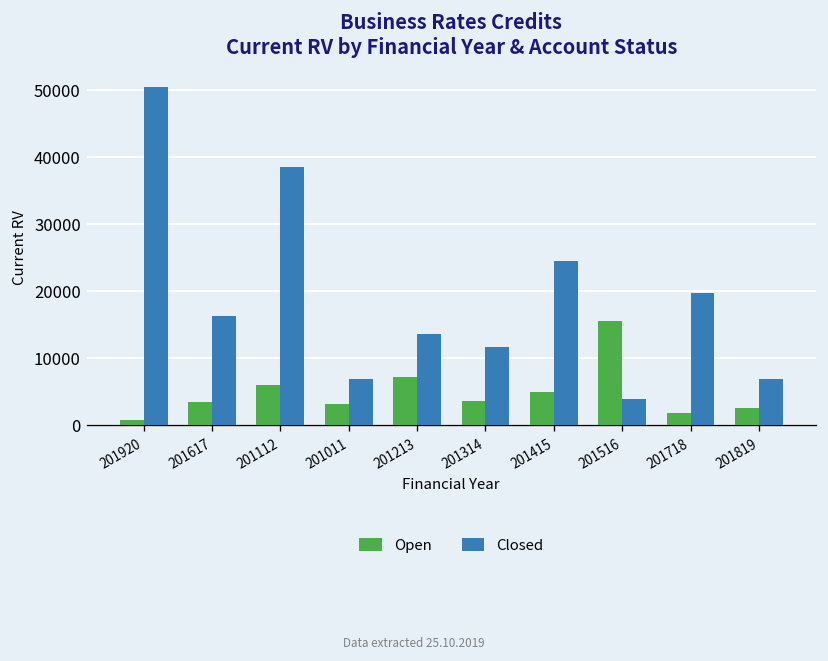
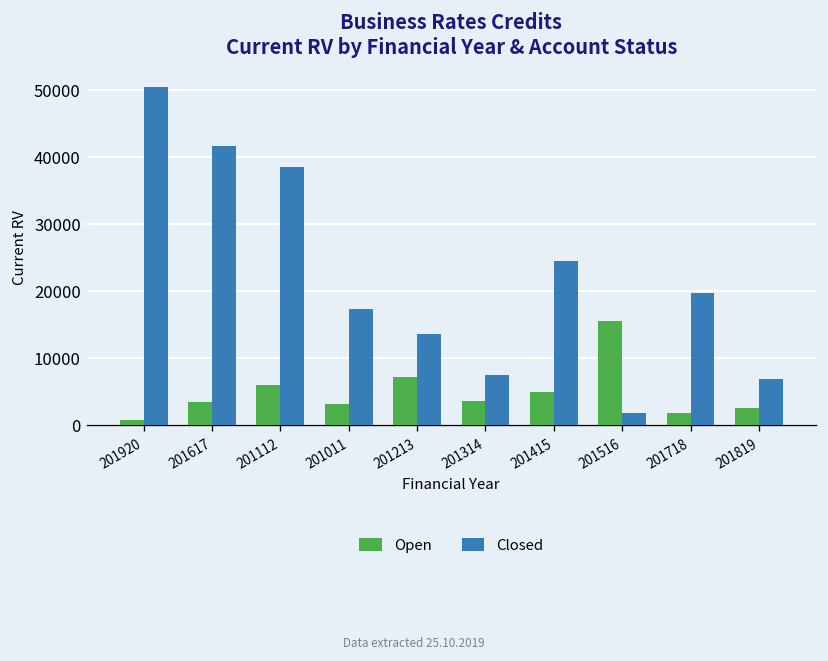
  {
    "Open": {
      "201920": 1000,
      "201617": 3000,
      "201112": 6000,
      "201011": 3000,
      "201213": 7000,
      "201314": 4000,
      "201415": 5000,
      "201516": 16000,
      "201718": 2000,
      "201819": 3000
    },
    "Closed": {
      "201920": 51000,
-     "201617": 16000,
+     "201617": 42000,
      "201112": 39000,
-     "201011": 7000,
+     "201011": 17000,
      "201213": 14000,
-     "201314": 12000,
+     "201314": 7000,
      "201415": 24000,
-     "201516": 4000,
+     "201516": 2000,
      "201718": 20000,
      "201819": 7000
    }
  }
